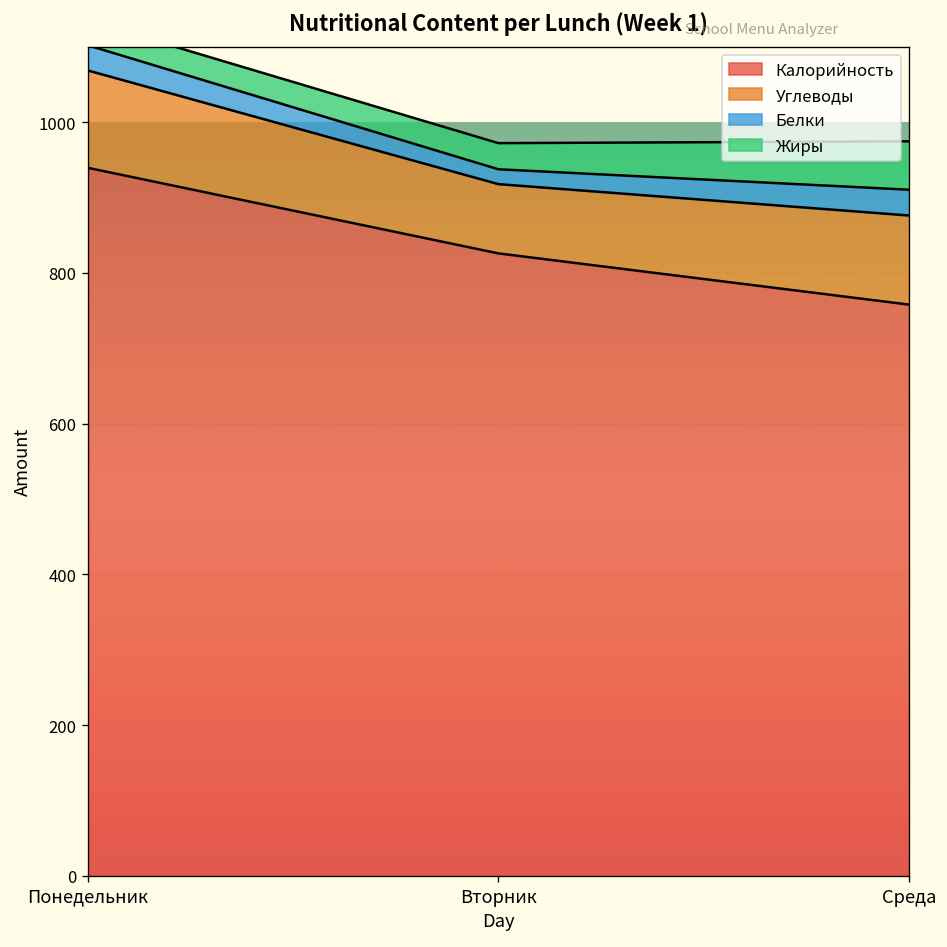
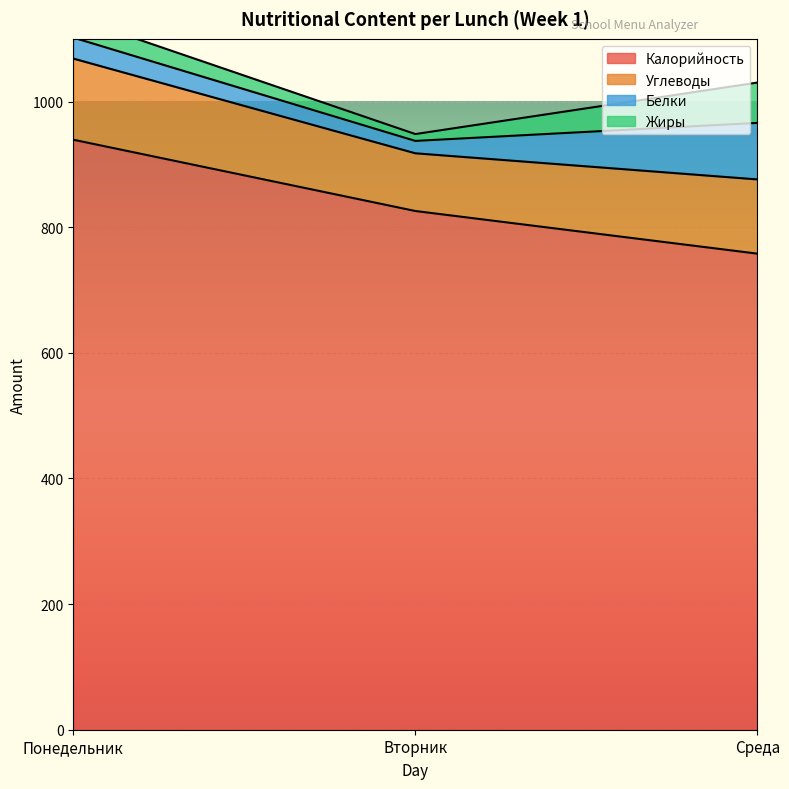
  {
    "Белки": {
      "Понедельник": 30,
      "Вторник": 20,
-     "Среда": 30
+     "Среда": 90
    },
    "Жиры": {
-     "Вторник": 30,
+     "Вторник": 10,
      "Среда": 60
    }
  }
